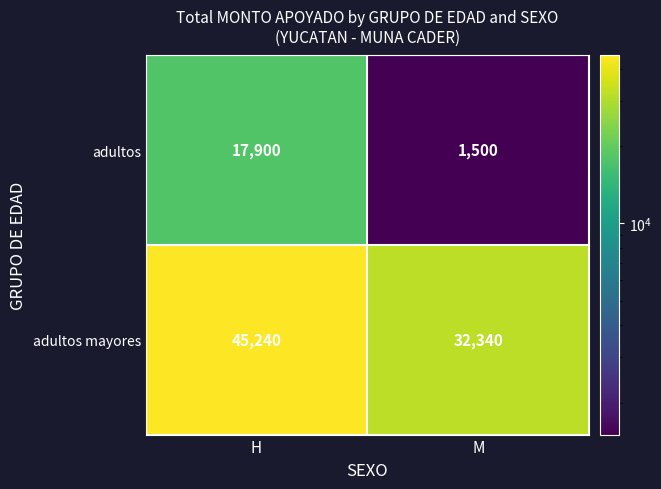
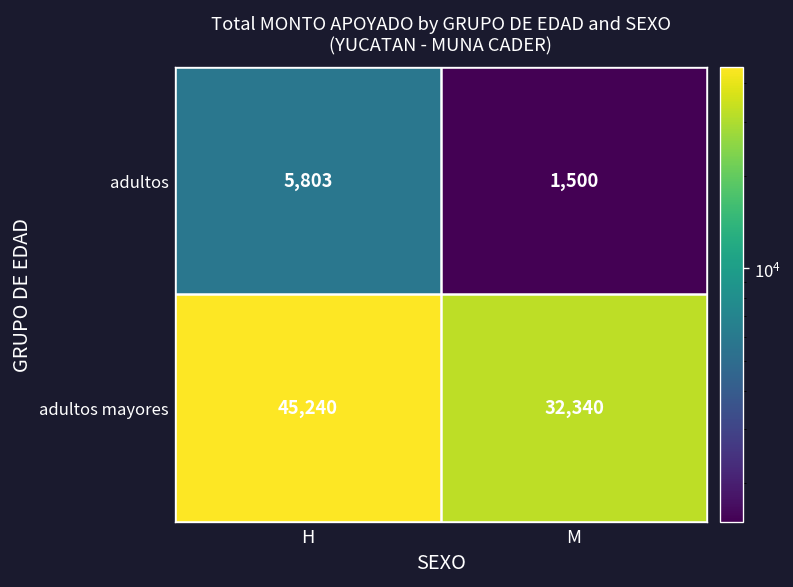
  {
    "adultos": {
-     "H": "17,900",
+     "H": "5,803",
      "M": "1,500"
    },
    "adultos mayores": {
      "H": "45,240",
      "M": "32,340"
    }
  }
